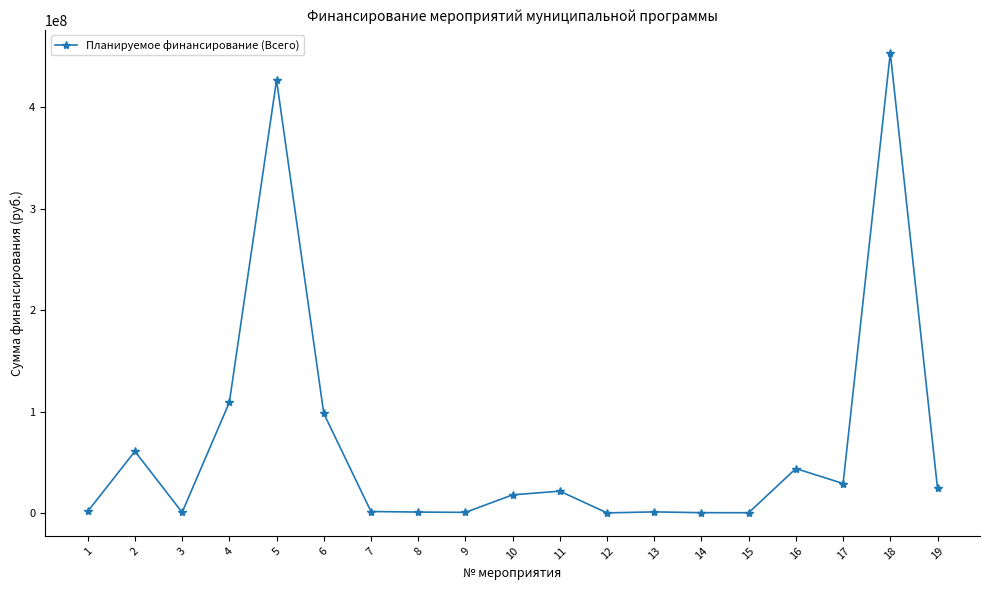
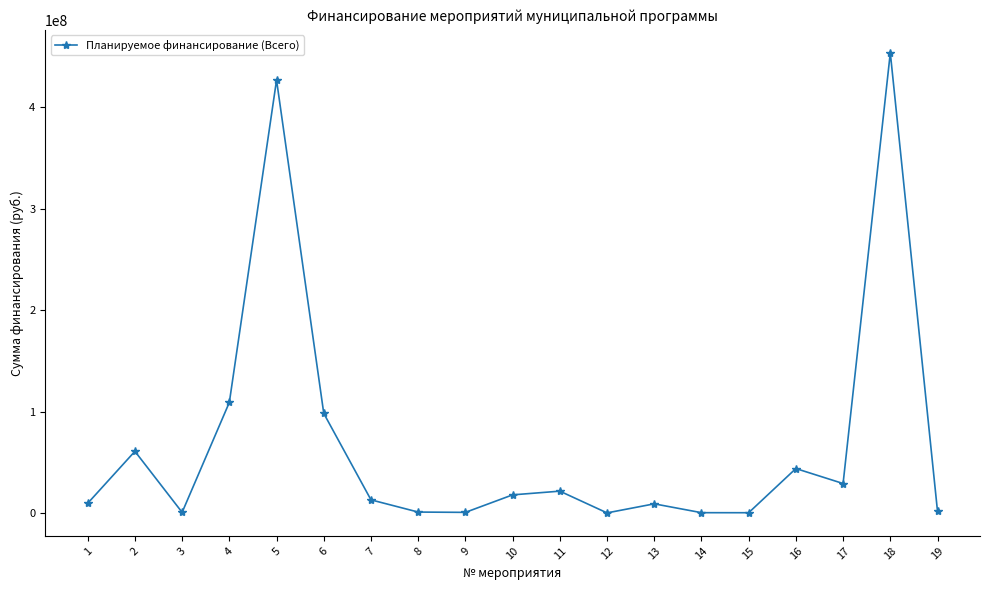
  {
-   "1": 2000000,
+   "1": 10000000,
    "2": 61000000,
    "3": 1000000,
    "4": 109000000,
    "5": 427000000,
    "6": 98000000,
-   "7": 1000000,
+   "7": 13000000,
    "8": 1000000,
    "9": 1000000,
    "10": 18000000,
    "11": 22000000,
    "12": 0,
-   "13": 1000000,
+   "13": 9000000,
    "14": 0,
    "15": 0,
    "16": 44000000,
    "17": 29000000,
    "18": 454000000,
-   "19": 24000000
+   "19": 2000000
  }
